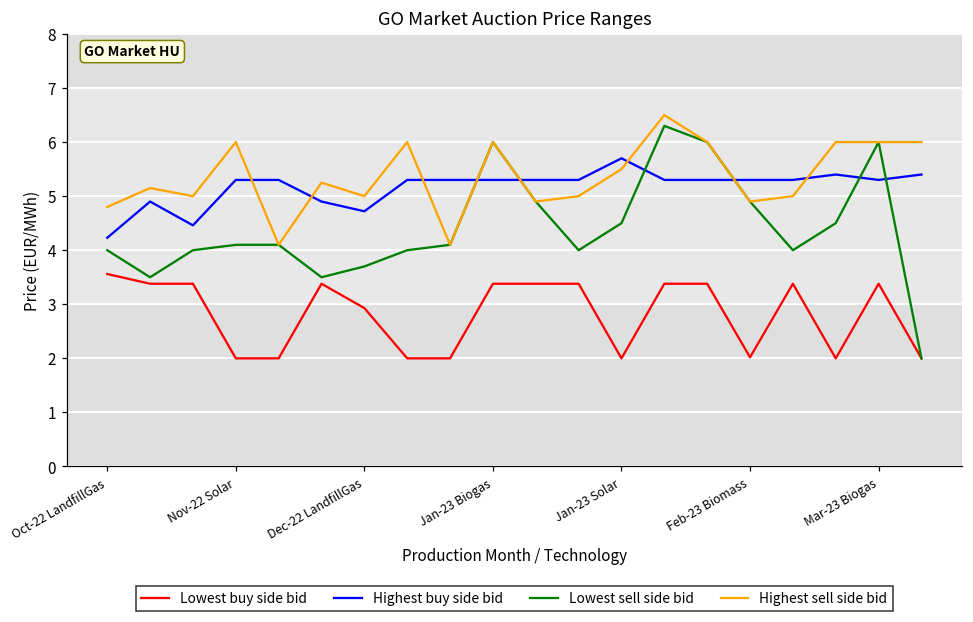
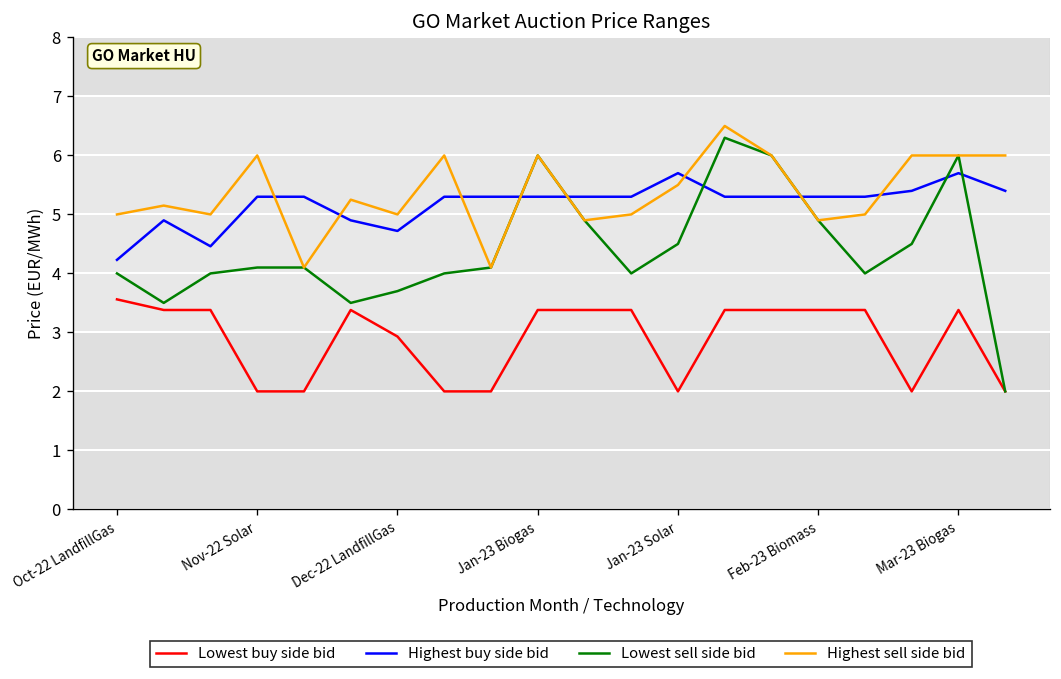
  {
    "Lowest buy side bid": {
      "Oct-22 LandfillGas": 3.6,
      "Nov-22 Solar": 2.0,
      "Dec-22 LandfillGas": 2.9,
      "Jan-23 Biogas": 3.4,
      "Jan-23 Solar": 2.0,
-     "Feb-23 Biomass": 2.0,
+     "Feb-23 Biomass": 3.4,
      "Mar-23 Biogas": 3.4
    },
    "Highest buy side bid": {
      "Oct-22 LandfillGas": 4.2,
      "Nov-22 Solar": 5.3,
      "Dec-22 LandfillGas": 4.7,
      "Jan-23 Biogas": 5.3,
      "Jan-23 Solar": 5.7,
      "Feb-23 Biomass": 5.3,
-     "Mar-23 Biogas": 5.3
+     "Mar-23 Biogas": 5.7
    },
    "Lowest sell side bid": {
      "Oct-22 LandfillGas": 4.0,
      "Nov-22 Solar": 4.1,
      "Dec-22 LandfillGas": 3.7,
      "Jan-23 Solar": 4.5
    },
    "Highest sell side bid": {
-     "Oct-22 LandfillGas": 4.8,
+     "Oct-22 LandfillGas": 5.0,
      "Nov-22 Solar": 6.0,
      "Dec-22 LandfillGas": 5.0,
      "Jan-23 Solar": 5.5
    }
  }
